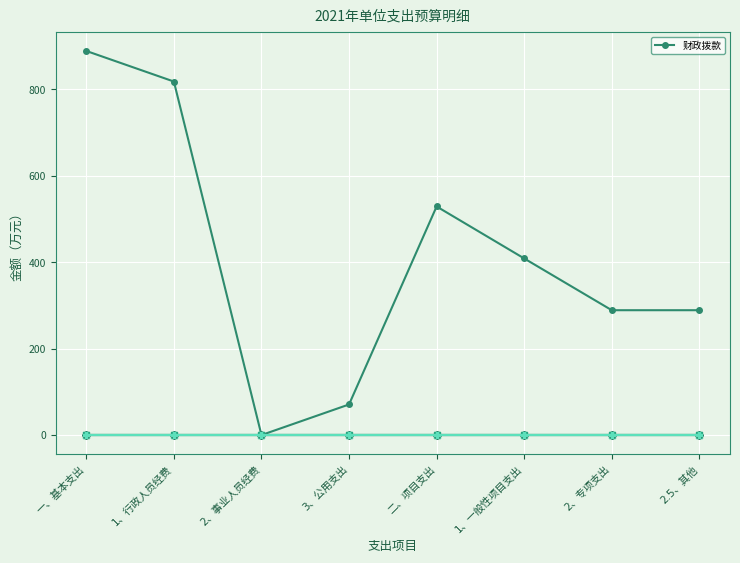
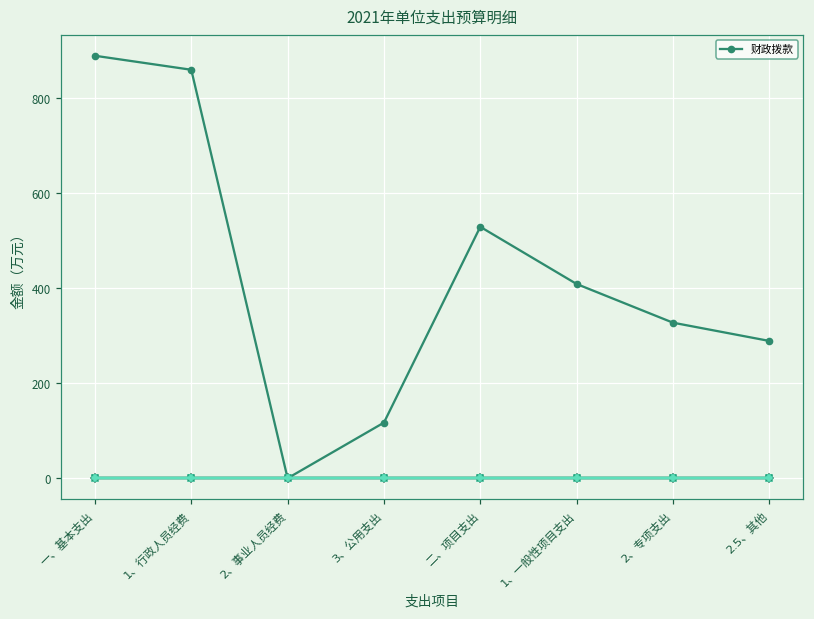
  {
    "财政拨款": {
      "一、基本支出": 890,
-     "1、行政人员经费": 820,
-     "3、公用支出": 70,
+     "1、行政人员经费": 860,
+     "3、公用支出": 120,
      "二、项目支出": 530,
      "1、一般性项目支出": 410,
-     "2、专项支出": 290,
+     "2、专项支出": 330,
      "2.5、其他": 290
    }
  }
